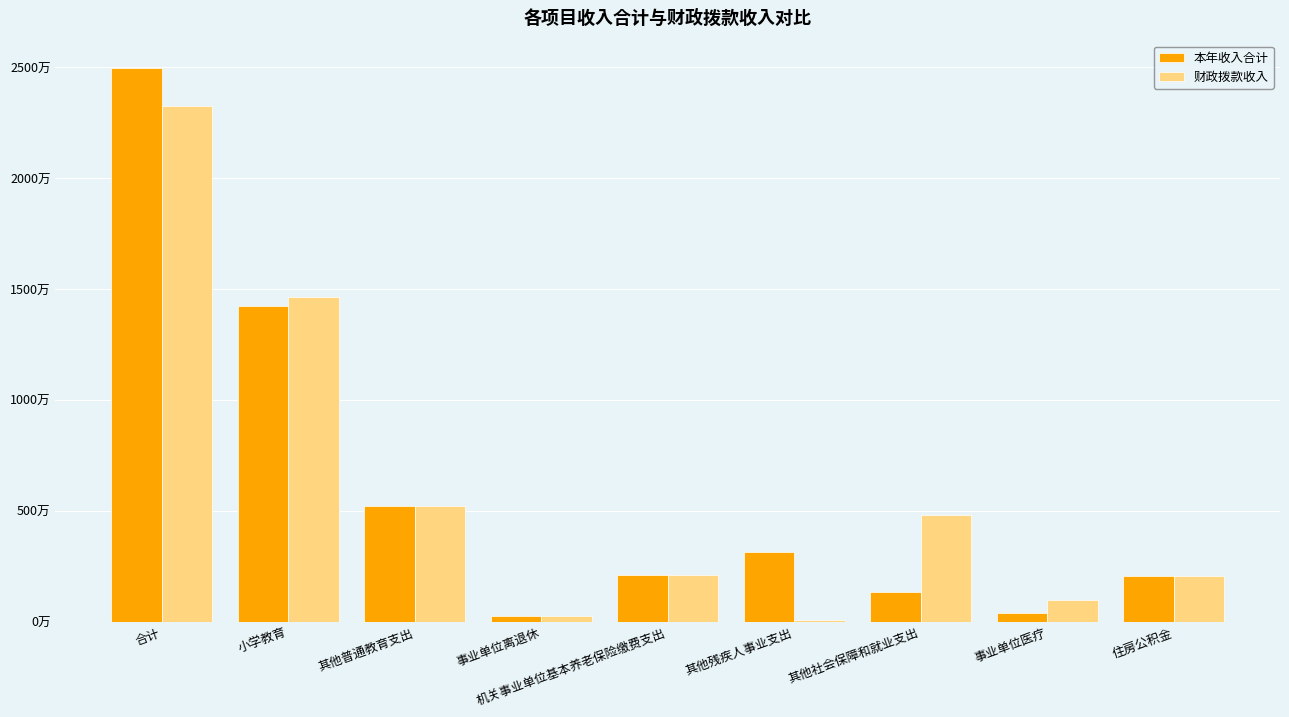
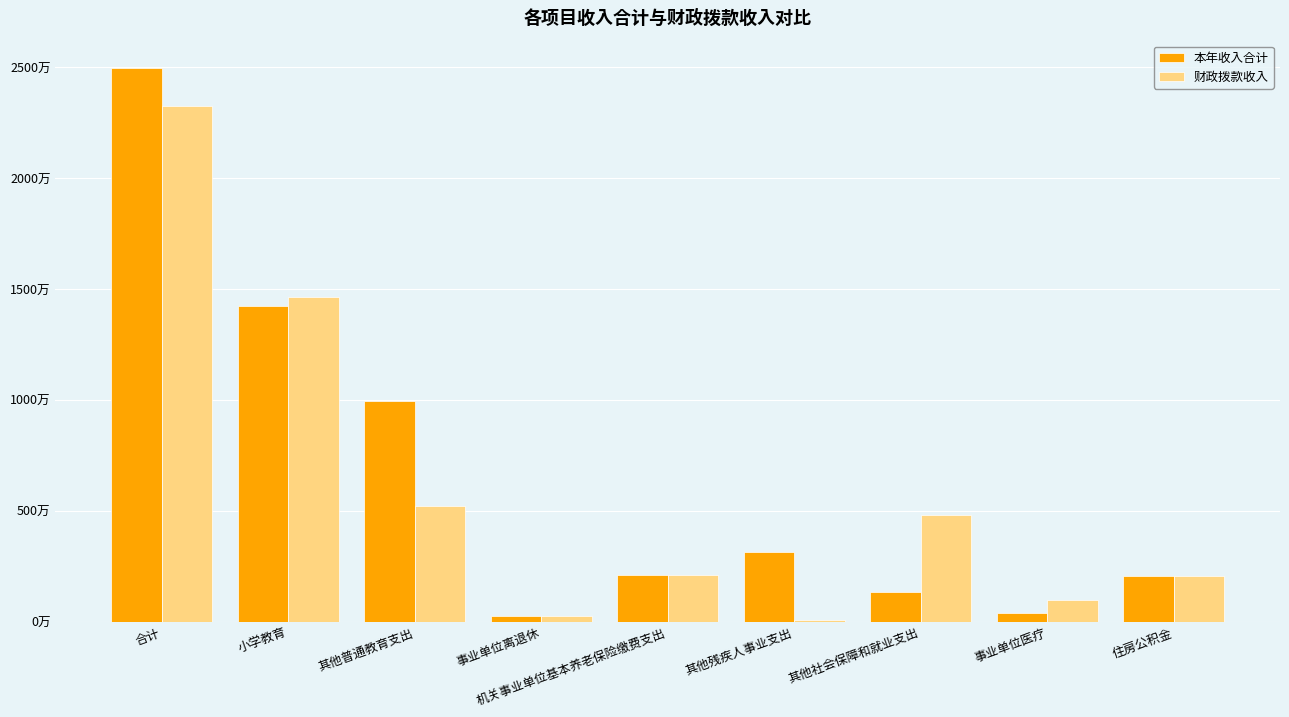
  {
    "本年收入合计": {
      "合计": "2500万",
      "小学教育": "1420万",
-     "其他普通教育支出": "520万",
+     "其他普通教育支出": "990万",
      "事业单位离退休": "20万",
      "机关事业单位基本养老保险缴费支出": "210万",
      "其他残疾人事业支出": "310万",
      "其他社会保障和就业支出": "130万",
      "事业单位医疗": "40万",
      "住房公积金": "200万"
    },
    "财政拨款收入": {
      "合计": "2330万",
      "小学教育": "1460万",
      "其他普通教育支出": "520万",
      "事业单位离退休": "20万",
      "机关事业单位基本养老保险缴费支出": "210万",
      "其他社会保障和就业支出": "480万",
      "事业单位医疗": "100万",
      "住房公积金": "200万"
    }
  }
